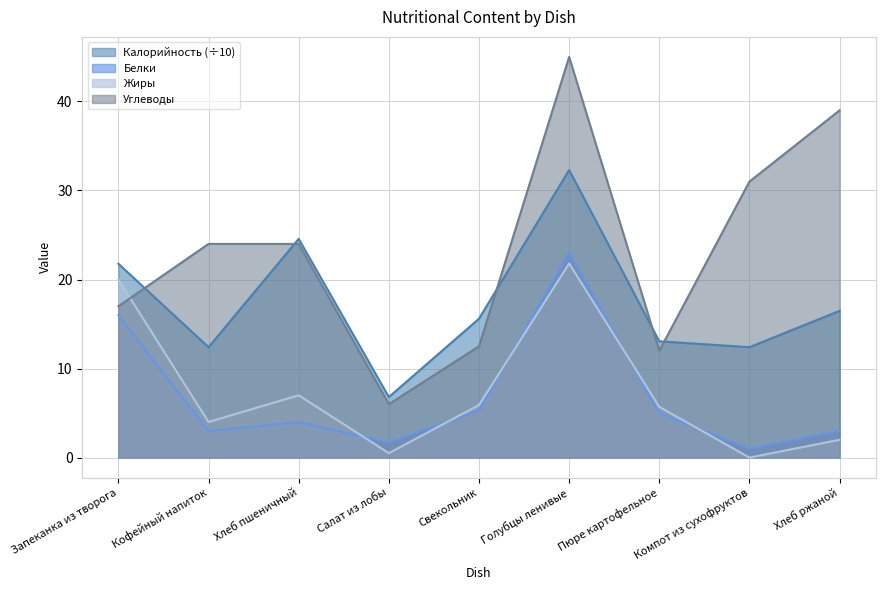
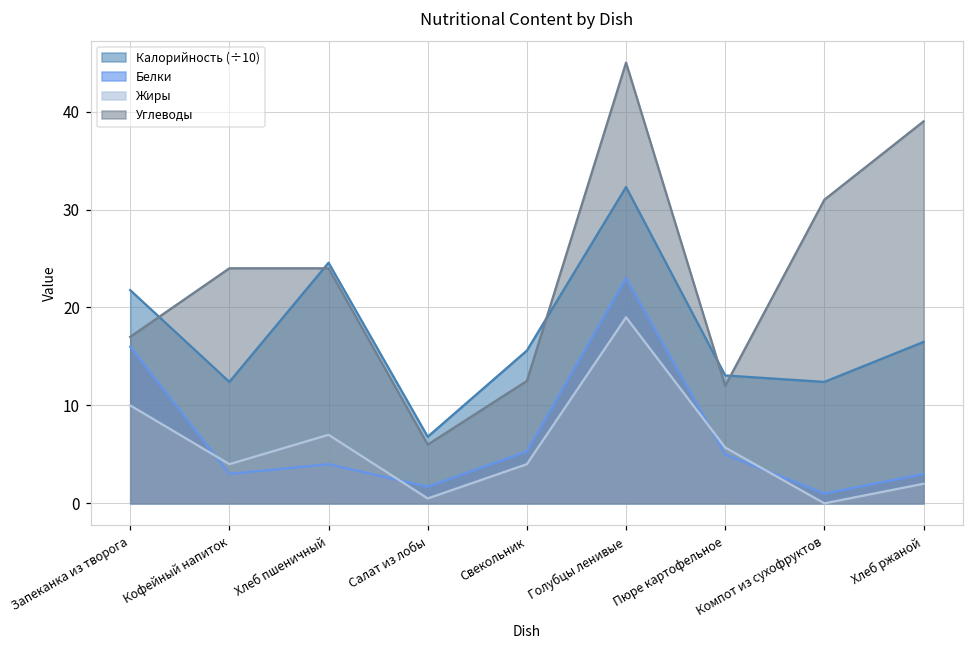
  {
    "Жиры": {
-     "Запеканка из творога": 20,
+     "Запеканка из творога": 10,
      "Кофейный напиток": 4,
      "Хлеб пшеничный": 7,
      "Салат из лобы": 1,
-     "Свекольник": 6,
-     "Голубцы ленивые": 22,
+     "Свекольник": 4,
+     "Голубцы ленивые": 19,
      "Пюре картофельное": 6,
      "Компот из сухофруктов": 0,
      "Хлеб ржаной": 2
    }
  }
